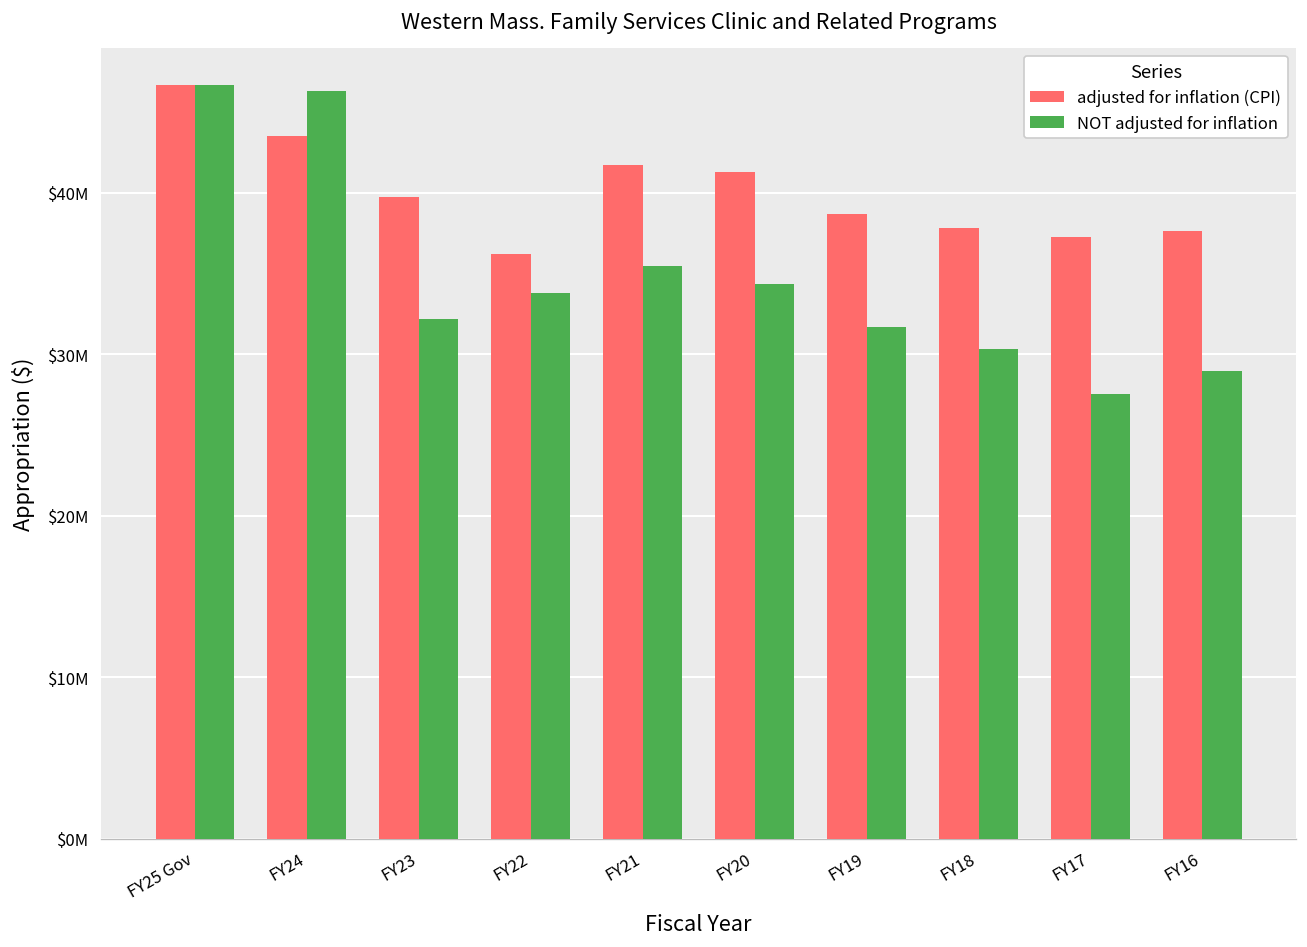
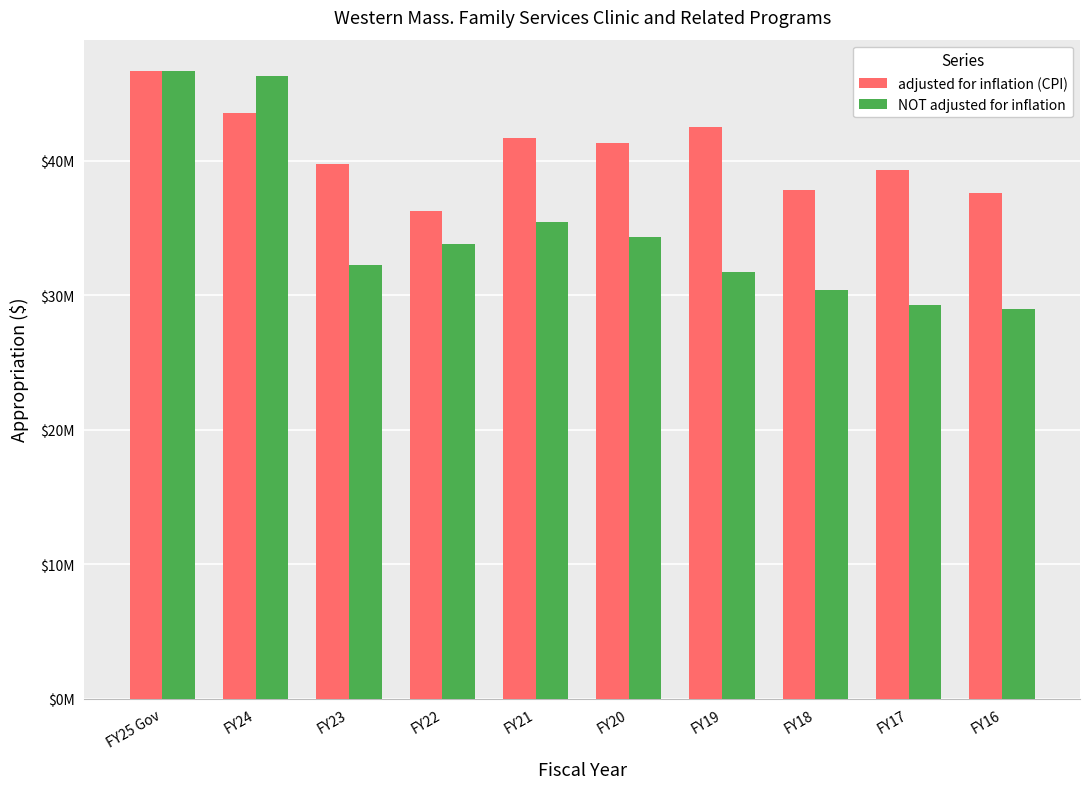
  {
    "adjusted for inflation (CPI)": {
      "FY25 Gov": "$46700000",
      "FY24": "$43500000",
      "FY23": "$39800000",
      "FY22": "$36200000",
      "FY21": "$41700000",
      "FY20": "$41300000",
-     "FY19": "$38700000",
+     "FY19": "$42500000",
      "FY18": "$37800000",
-     "FY17": "$37300000",
+     "FY17": "$39300000",
      "FY16": "$37600000"
    },
    "NOT adjusted for inflation": {
      "FY25 Gov": "$46700000",
      "FY24": "$46300000",
      "FY23": "$32200000",
      "FY22": "$33800000",
      "FY21": "$35500000",
      "FY20": "$34300000",
      "FY19": "$31700000",
      "FY18": "$30300000",
-     "FY17": "$27500000",
+     "FY17": "$29200000",
      "FY16": "$29000000"
    }
  }
